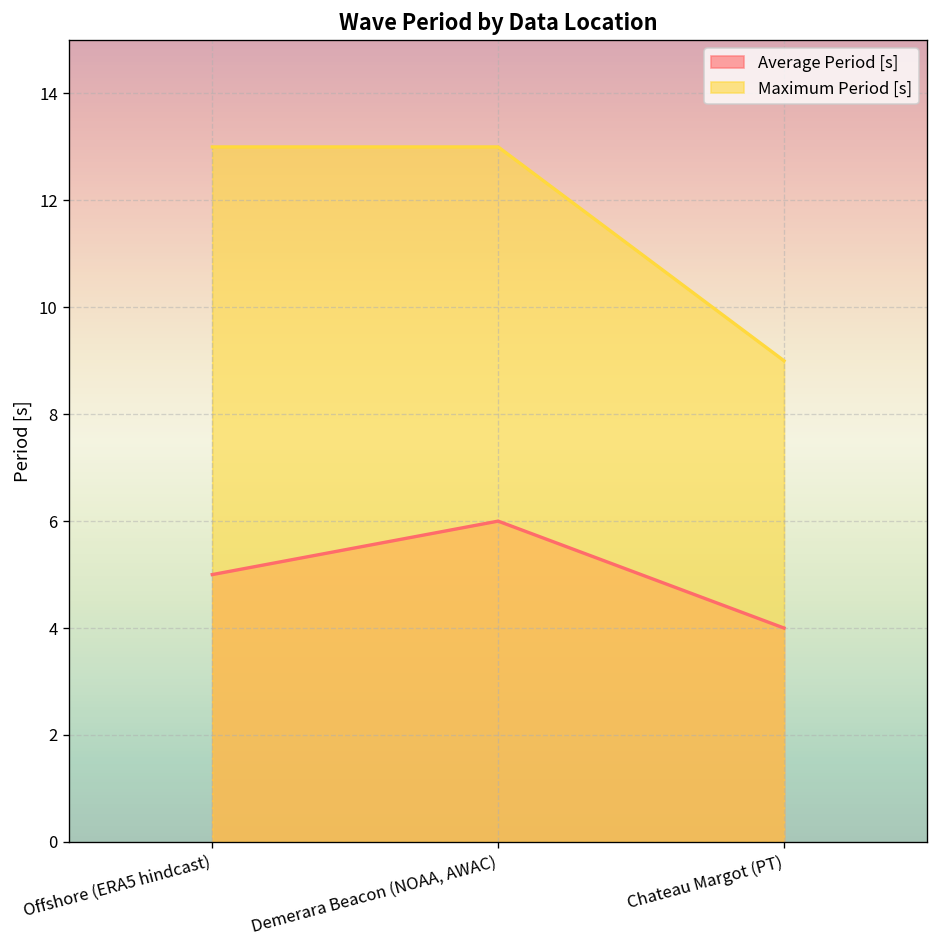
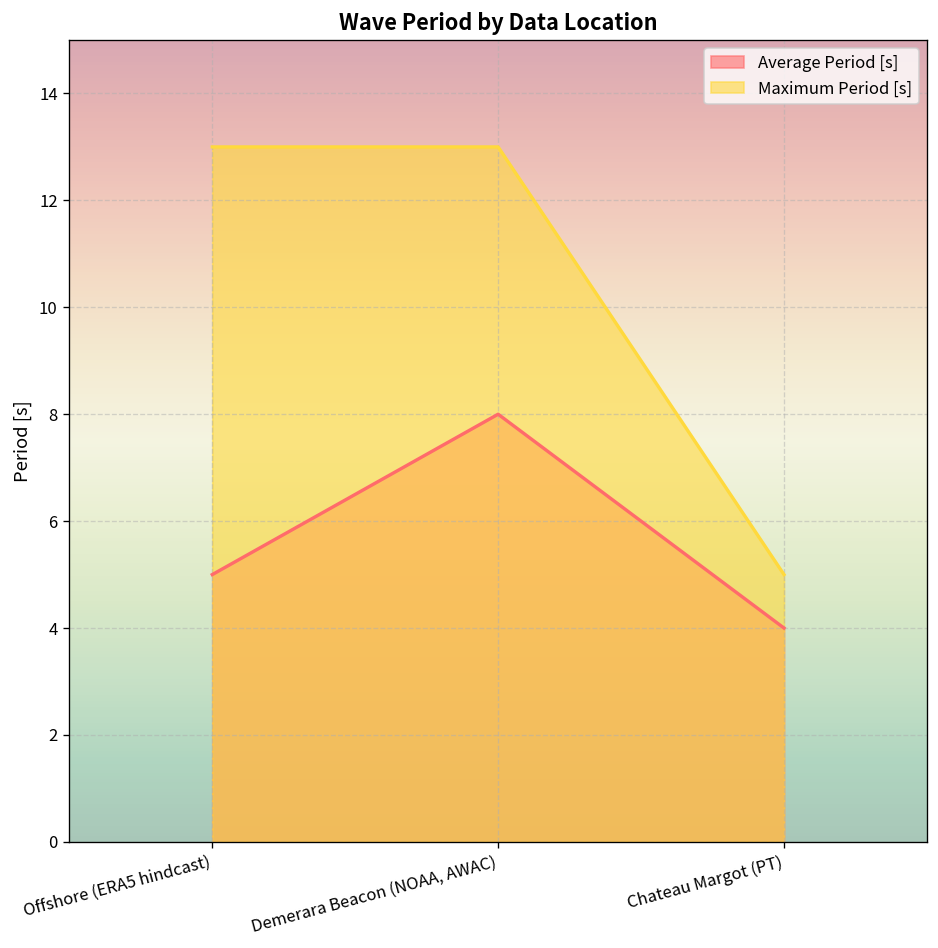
  {
    "Average Period [s]": {
      "Offshore (ERA5 hindcast)": 5,
-     "Demerara Beacon (NOAA, AWAC)": 6,
+     "Demerara Beacon (NOAA, AWAC)": 8,
      "Chateau Margot (PT)": 4
    },
    "Maximum Period [s]": {
      "Offshore (ERA5 hindcast)": 13,
      "Demerara Beacon (NOAA, AWAC)": 13,
-     "Chateau Margot (PT)": 9
+     "Chateau Margot (PT)": 5
    }
  }
